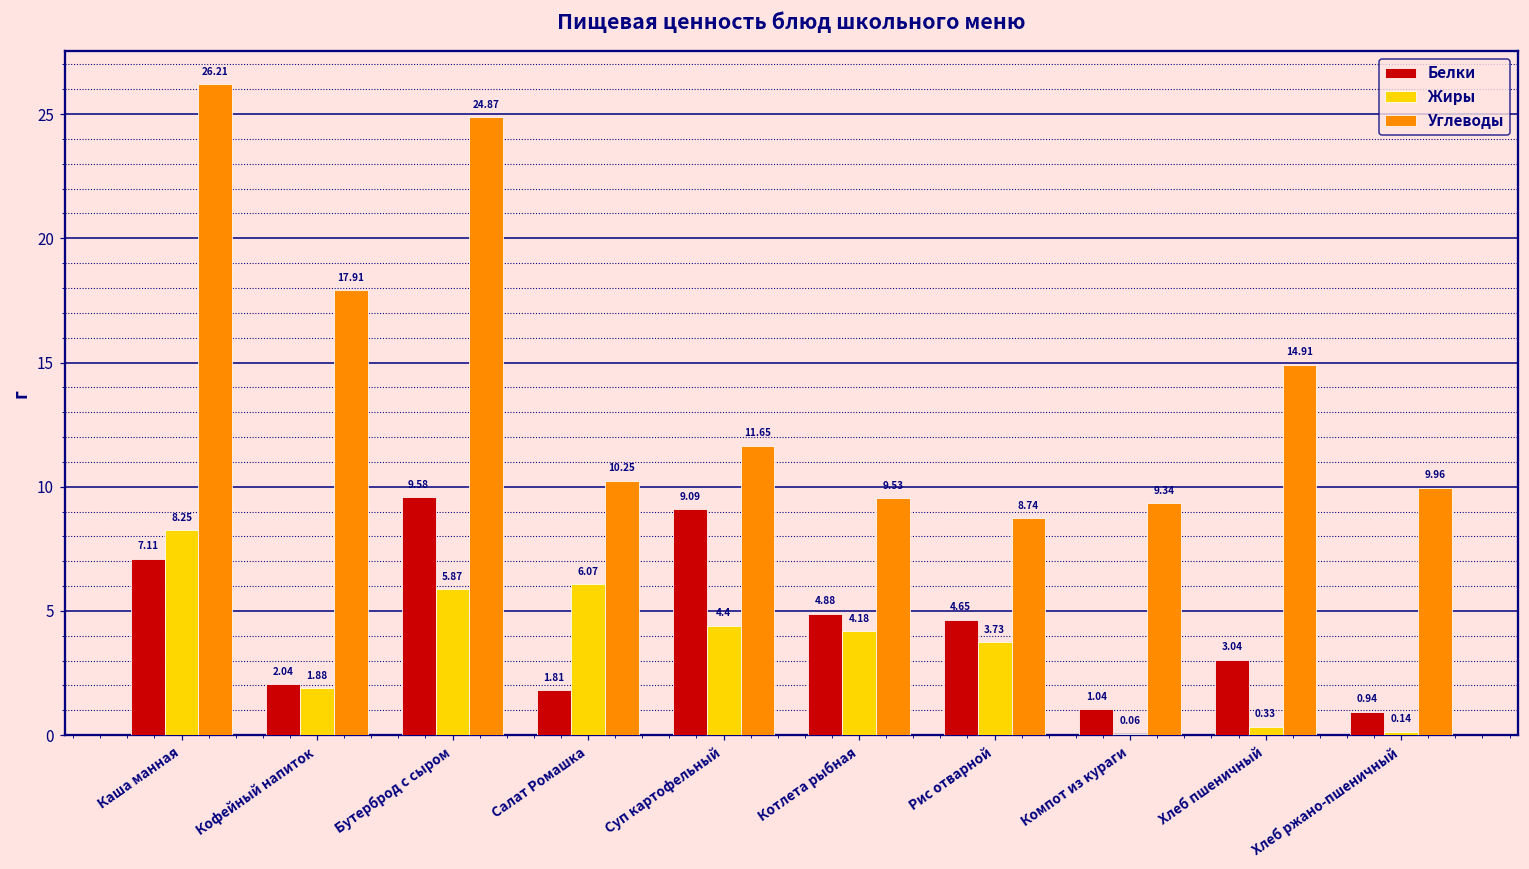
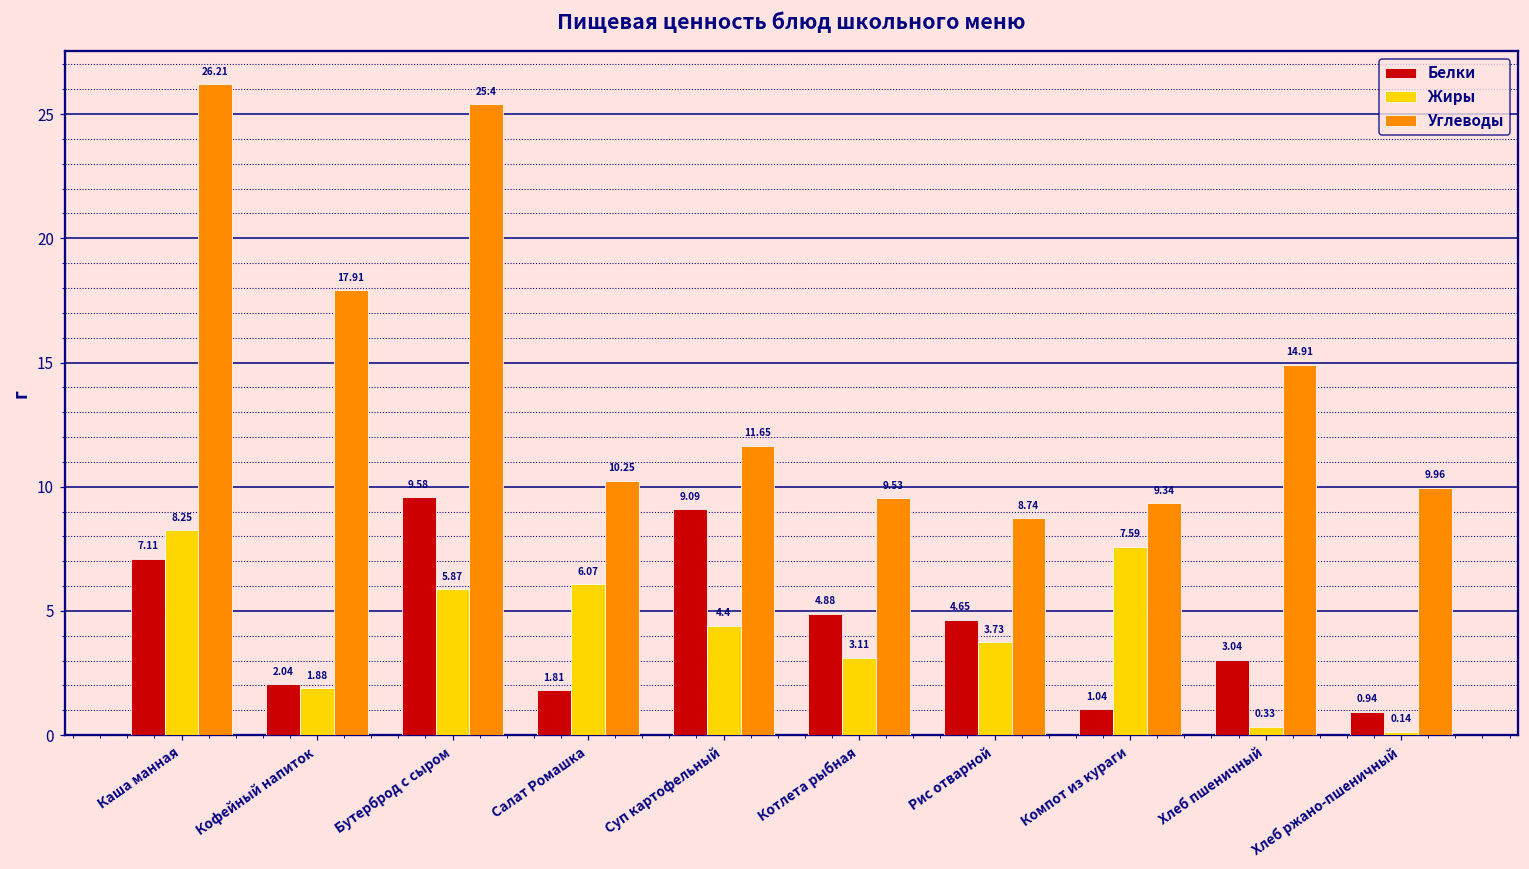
  {
    "Белки": {
      "Каша манная": 7.11,
      "Кофейный напиток": 2.04,
      "Бутерброд с сыром": 9.58,
      "Салат Ромашка": 1.81,
      "Суп картофельный": 9.09,
      "Котлета рыбная": 4.88,
      "Рис отварной": 4.65,
      "Компот из кураги": 1.04,
      "Хлеб пшеничный": 3.04,
      "Хлеб ржано-пшеничный": 0.94
    },
    "Жиры": {
      "Каша манная": 8.25,
      "Кофейный напиток": 1.88,
      "Бутерброд с сыром": 5.87,
      "Салат Ромашка": 6.07,
      "Суп картофельный": 4.4,
-     "Котлета рыбная": 4.18,
+     "Котлета рыбная": 3.11,
      "Рис отварной": 3.73,
-     "Компот из кураги": 0.06,
+     "Компот из кураги": 7.59,
      "Хлеб пшеничный": 0.33,
      "Хлеб ржано-пшеничный": 0.14
    },
    "Углеводы": {
      "Каша манная": 26.21,
      "Кофейный напиток": 17.91,
-     "Бутерброд с сыром": 24.87,
+     "Бутерброд с сыром": 25.4,
      "Салат Ромашка": 10.25,
      "Суп картофельный": 11.65,
      "Котлета рыбная": 9.53,
      "Рис отварной": 8.74,
      "Компот из кураги": 9.34,
      "Хлеб пшеничный": 14.91,
      "Хлеб ржано-пшеничный": 9.96
    }
  }
